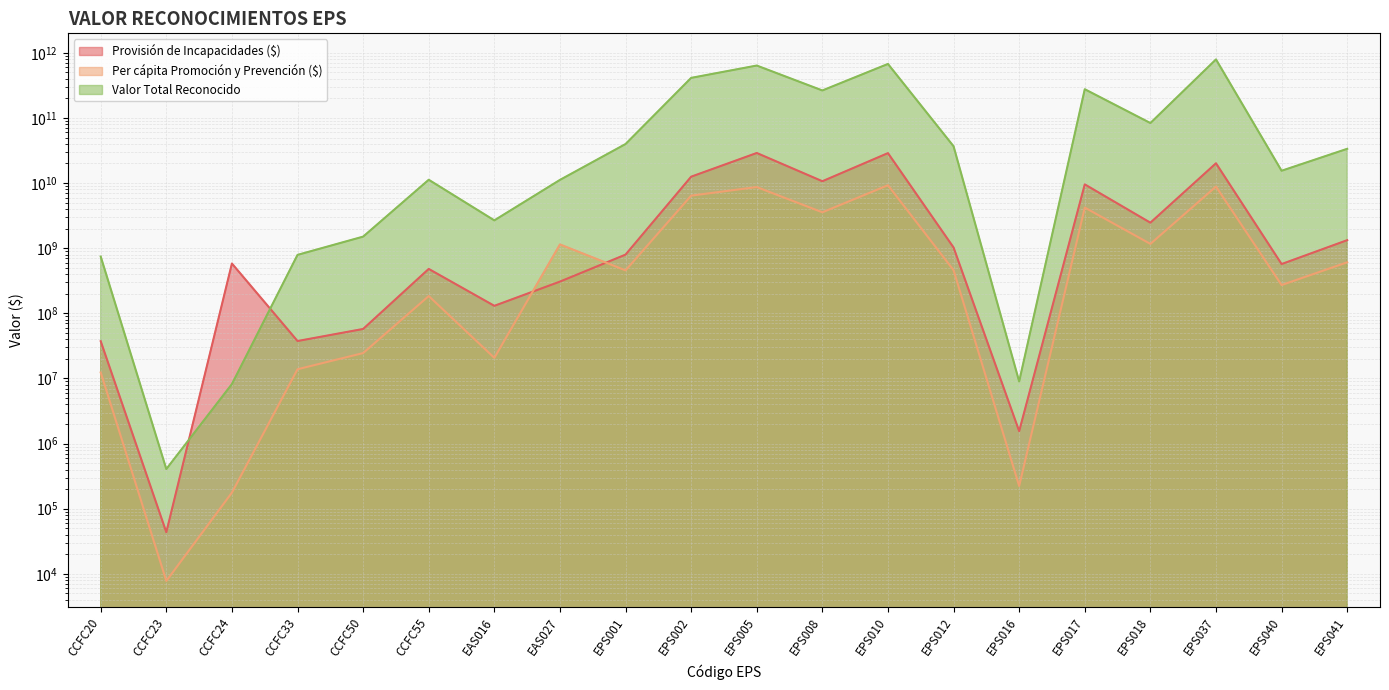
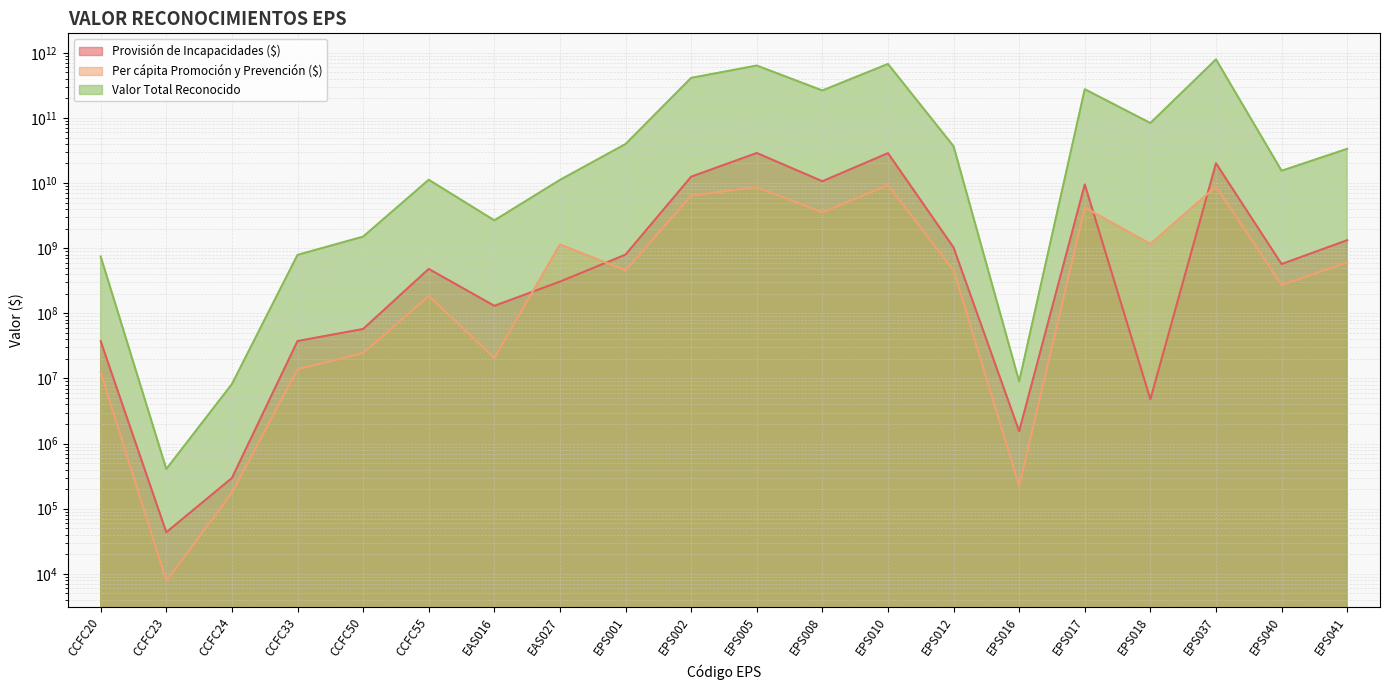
  {
    "Provisión de Incapacidades ($)": {
      "CCFC20": 40000000,
      "CCFC23": 40000,
-     "CCFC24": 600000000,
+     "CCFC24": 300000,
      "CCFC33": 40000000,
      "CCFC50": 60000000,
      "CCFC55": 500000000,
      "EAS016": 130000000,
      "EAS027": 300000000,
      "EPS001": 800000000,
      "EPS002": 13000000000,
      "EPS005": 30000000000,
      "EPS008": 11000000000,
      "EPS010": 30000000000,
      "EPS012": 1000000000,
      "EPS016": 1600000,
      "EPS017": 10000000000,
-     "EPS018": 2500000000,
+     "EPS018": 5000000,
      "EPS037": 20000000000,
      "EPS040": 600000000,
      "EPS041": 1300000000
    },
    "Per cápita Promoción y Prevención ($)": {
      "CCFC20": 12000000,
      "CCFC23": 8000,
      "CCFC24": 180000,
      "CCFC33": 14000000,
      "CCFC50": 25000000,
      "CCFC55": 180000000,
      "EAS016": 21000000,
      "EAS027": 1100000000,
      "EPS001": 500000000,
      "EPS002": 6000000000,
      "EPS005": 9000000000,
      "EPS008": 4000000000,
      "EPS010": 9000000000,
      "EPS012": 500000000,
      "EPS016": 220000,
      "EPS017": 4000000000,
      "EPS018": 1200000000,
      "EPS037": 9000000000,
      "EPS040": 270000000,
      "EPS041": 600000000
    },
    "Valor Total Reconocido": {
      "CCFC20": 700000000,
      "CCFC23": 400000,
      "CCFC24": 8000000,
      "CCFC33": 800000000,
      "CCFC50": 1500000000,
      "CCFC55": 11000000000,
      "EAS016": 2700000000,
      "EAS027": 11000000000,
      "EPS001": 40000000000,
      "EPS002": 400000000000,
      "EPS005": 600000000000,
      "EPS008": 260000000000,
      "EPS010": 700000000000,
      "EPS012": 40000000000,
      "EPS016": 9000000,
      "EPS017": 280000000000,
      "EPS018": 80000000000,
      "EPS037": 800000000000,
      "EPS040": 15000000000,
      "EPS041": 30000000000
    }
  }
